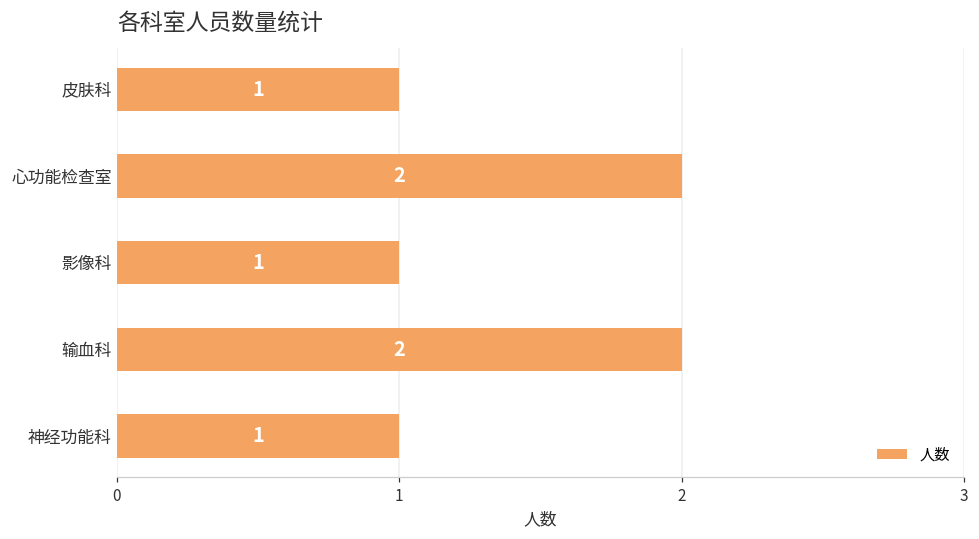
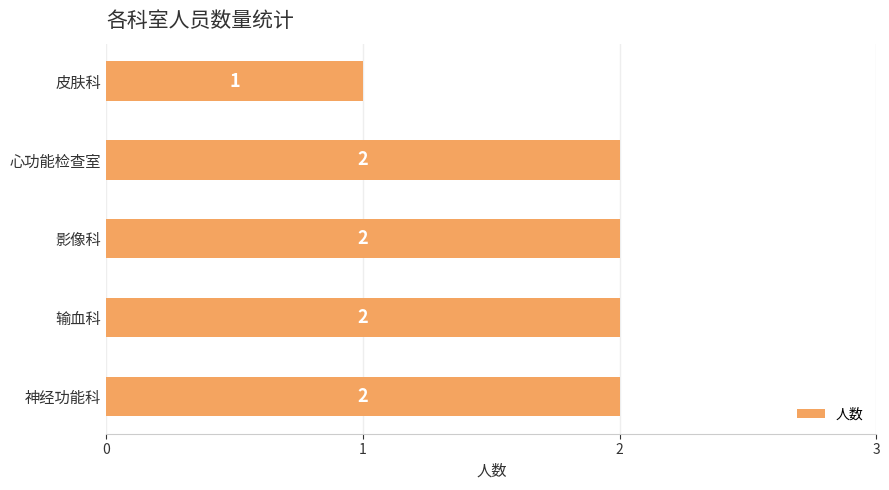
  {
    "皮肤科": 1,
    "心功能检查室": 2,
-   "影像科": 1,
+   "影像科": 2,
    "输血科": 2,
-   "神经功能科": 1
+   "神经功能科": 2
  }
